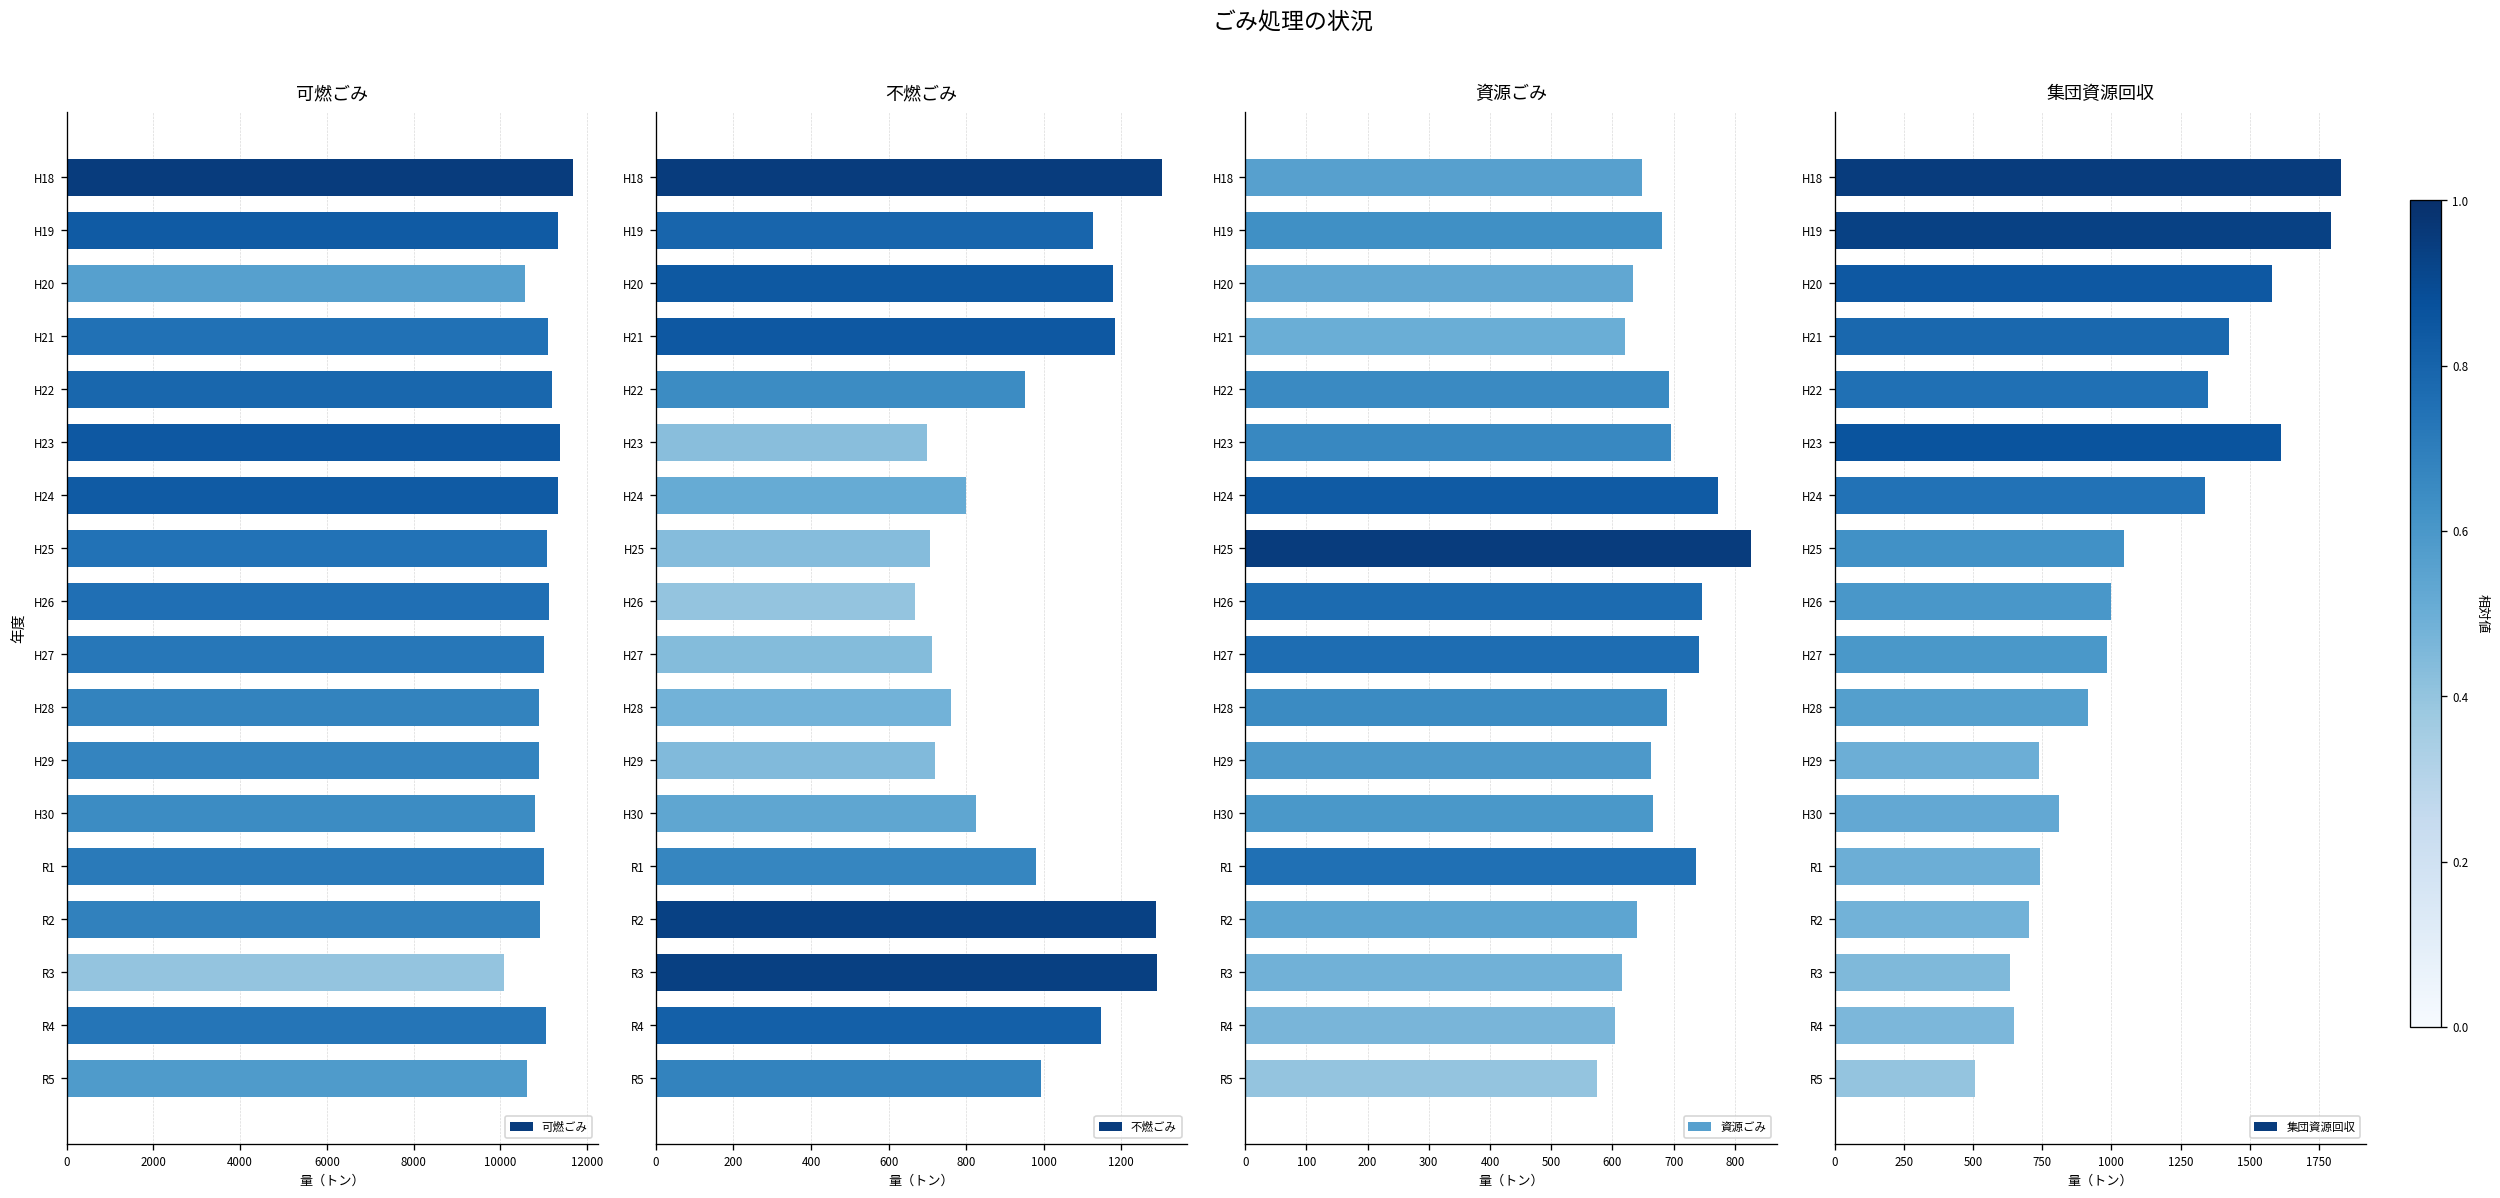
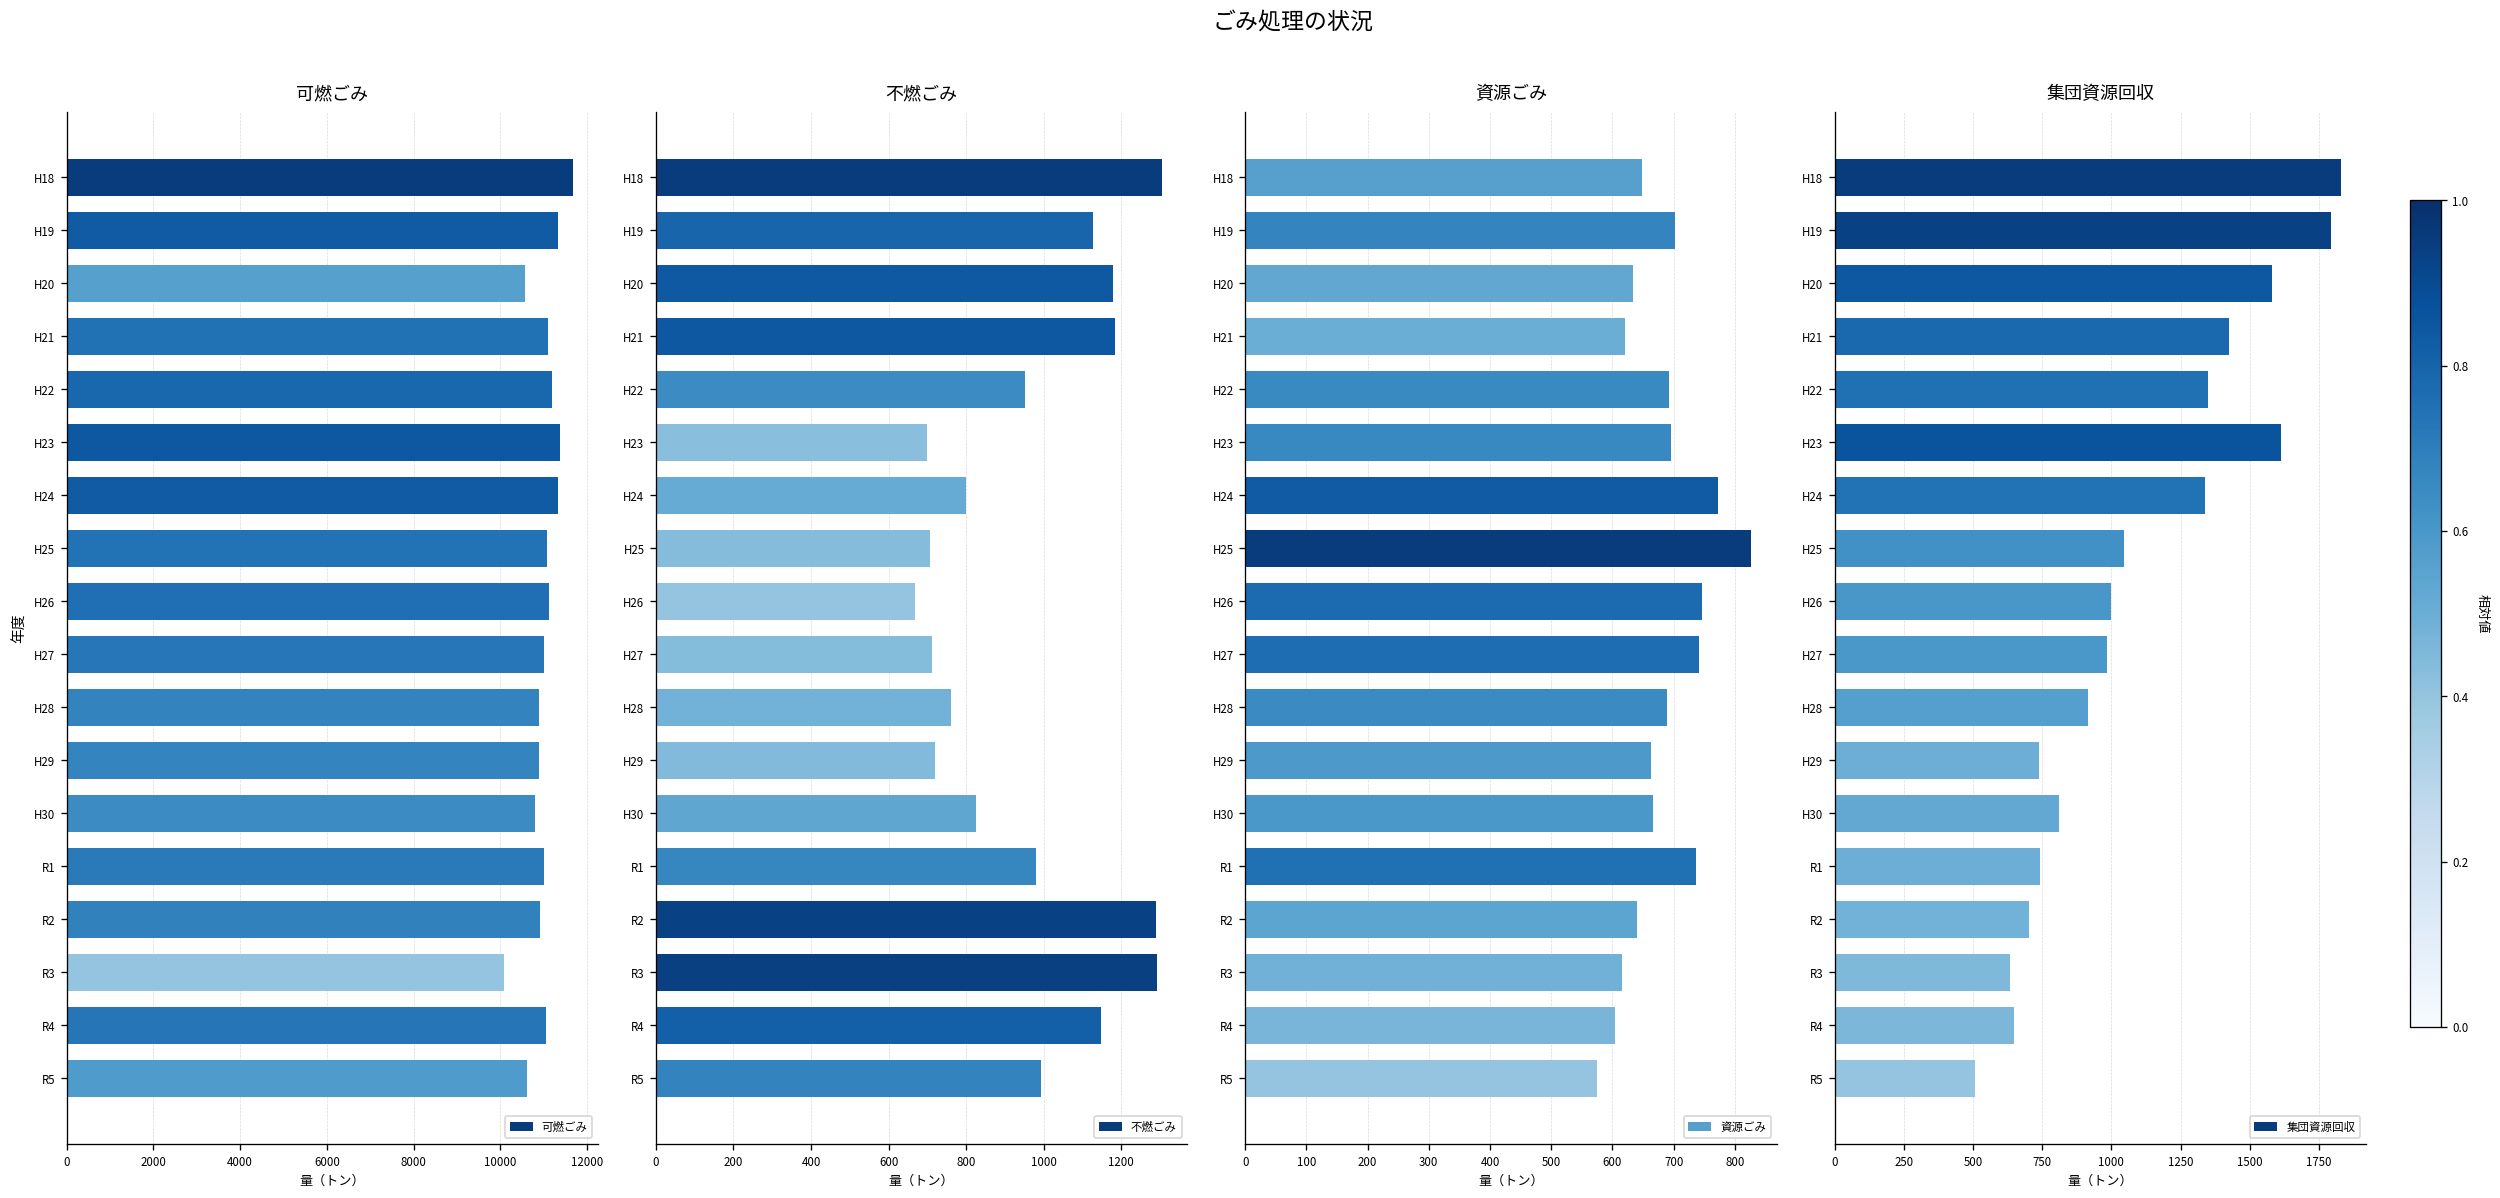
  {
    "可燃ごみ": {
      "H18": 11700,
      "H19": 11300,
      "H20": 10600,
      "H21": 11100,
      "H22": 11200,
      "H23": 11400,
      "H24": 11300,
      "H25": 11100,
      "H26": 11100,
      "H27": 11000,
      "H28": 10900,
      "H29": 10900,
      "H30": 10800,
      "R1": 11000,
      "R2": 10900,
      "R3": 10100,
      "R4": 11000,
      "R5": 10600
    },
    "不燃ごみ": {
      "H18": 1310,
      "H19": 1130,
      "H20": 1180,
      "H21": 1180,
      "H22": 950,
      "H23": 700,
      "H24": 800,
      "H25": 710,
      "H26": 670,
      "H27": 710,
      "H28": 760,
      "H29": 720,
      "H30": 830,
      "R1": 980,
      "R2": 1290,
      "R3": 1290,
      "R4": 1150,
      "R5": 990
    },
    "資源ごみ": {
      "H18": 650,
-     "H19": 680,
+     "H19": 700,
      "H20": 630,
      "H21": 620,
      "H22": 690,
      "H23": 700,
      "H24": 770,
      "H25": 830,
      "H26": 750,
      "H27": 740,
      "H28": 690,
      "H29": 660,
      "H30": 670,
      "R1": 740,
      "R2": 640,
      "R3": 620,
      "R4": 610,
      "R5": 580
    },
    "集団資源回収": {
      "H18": 1830,
      "H19": 1790,
      "H20": 1580,
      "H21": 1430,
      "H22": 1350,
      "H23": 1610,
      "H24": 1340,
      "H25": 1050,
      "H26": 1000,
      "H27": 980,
      "H28": 910,
      "H29": 740,
      "H30": 810,
      "R1": 740,
      "R2": 700,
      "R3": 630,
      "R4": 650,
      "R5": 510
    }
  }
